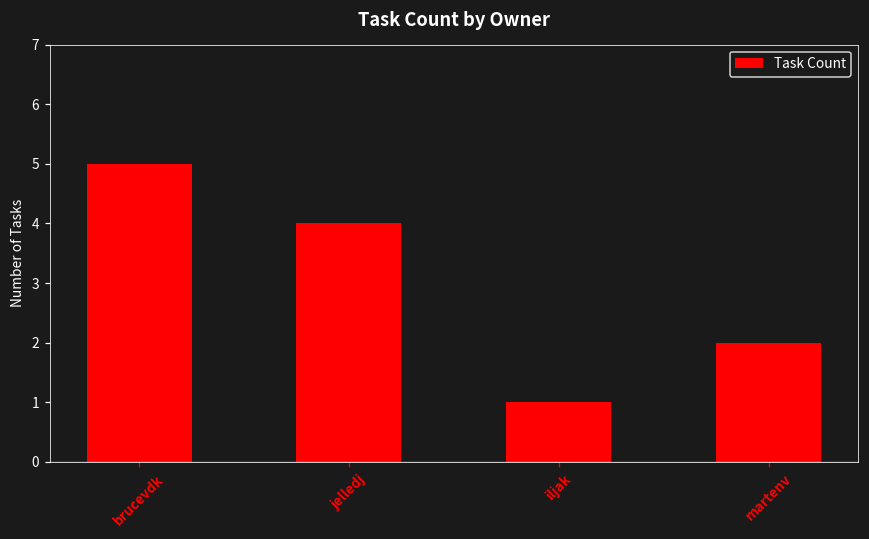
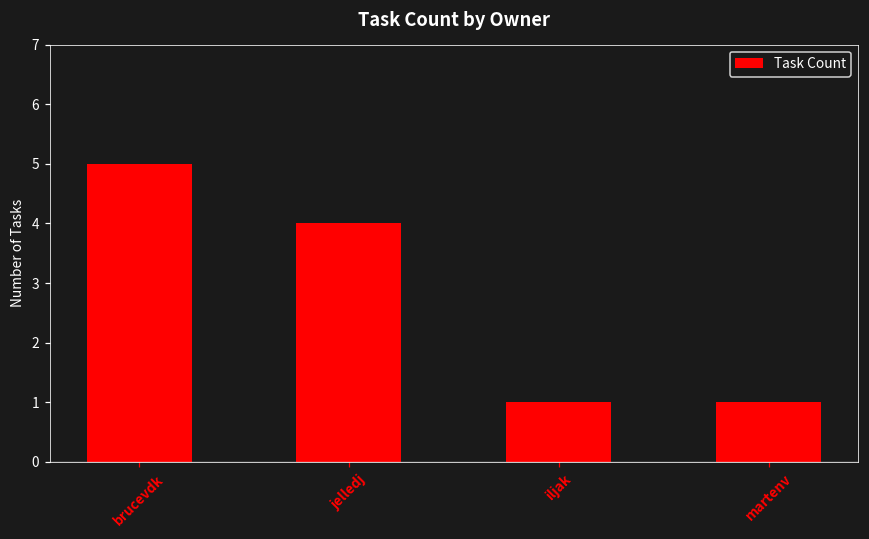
  {
    "brucevdk": 5,
    "jelledj": 4,
    "iljak": 1,
-   "martenv": 2
+   "martenv": 1
  }
